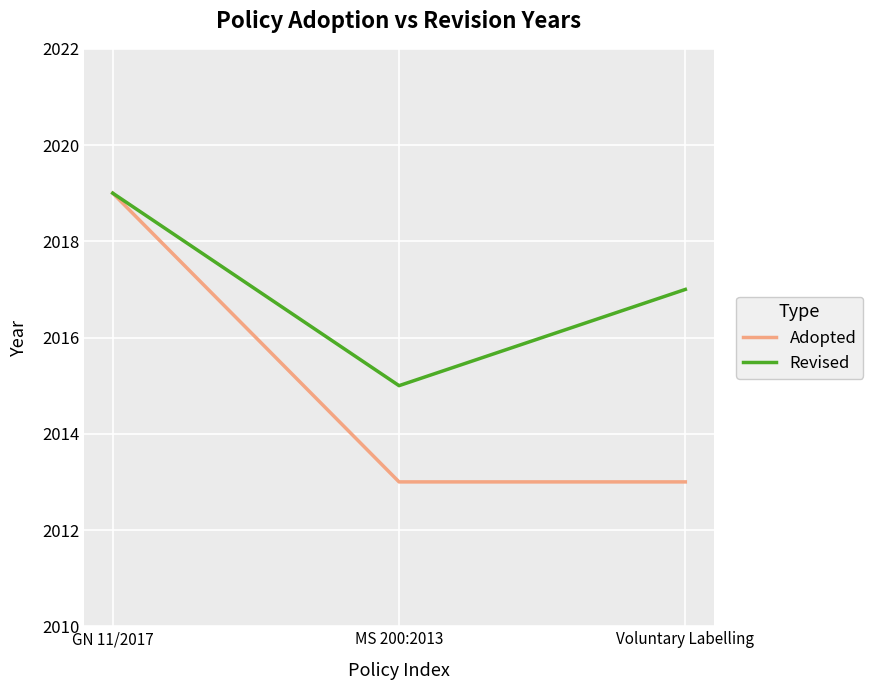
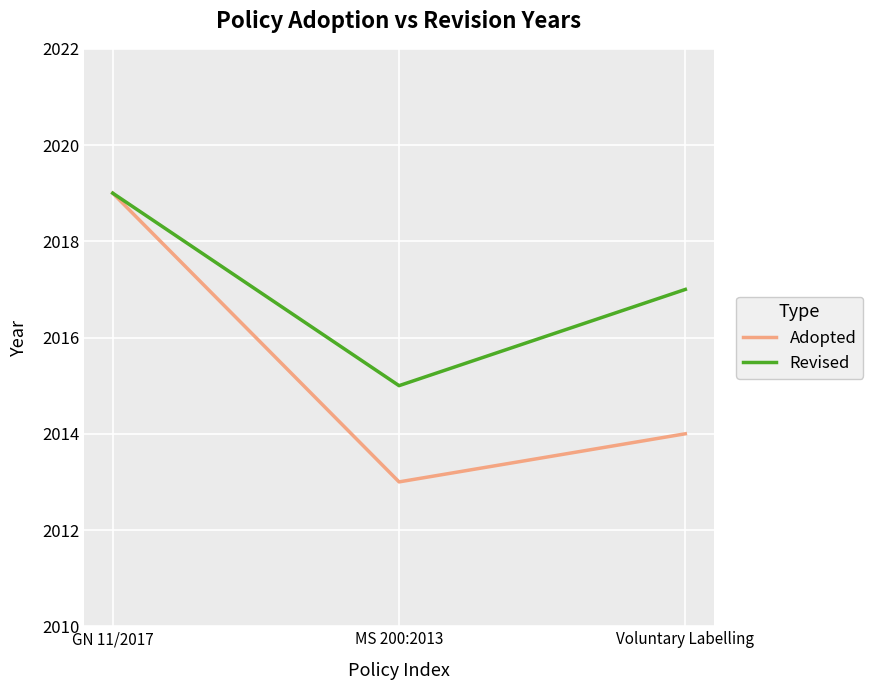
  {
    "Adopted": {
      "MS 200:2013": 2013,
-     "Voluntary Labelling": 2013
+     "Voluntary Labelling": 2014
    },
    "Revised": {
      "MS 200:2013": 2015,
      "Voluntary Labelling": 2017
    }
  }
